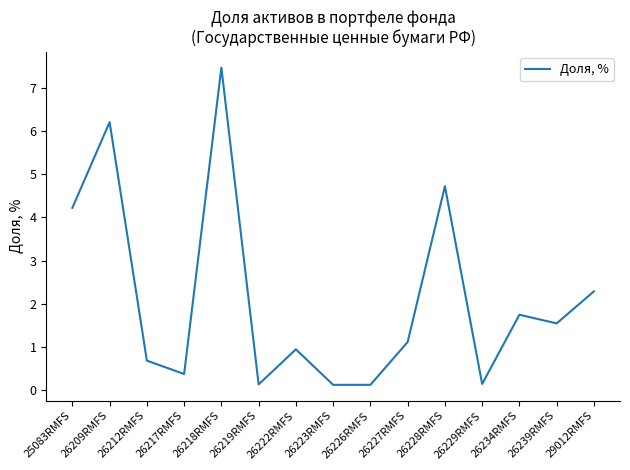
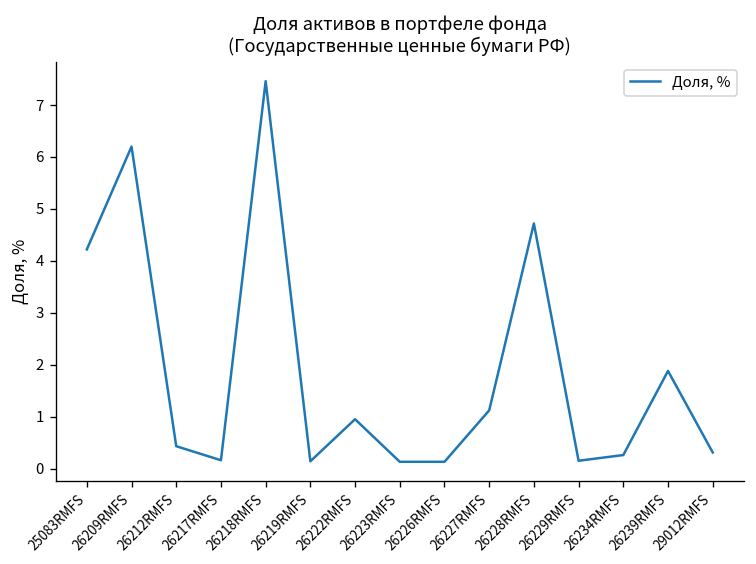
  {
    "25083RMFS": 4.2,
    "26209RMFS": 6.2,
-   "26212RMFS": 0.7,
-   "26217RMFS": 0.4,
+   "26212RMFS": 0.4,
+   "26217RMFS": 0.2,
    "26218RMFS": 7.5,
    "26219RMFS": 0.1,
    "26222RMFS": 1.0,
    "26223RMFS": 0.1,
    "26226RMFS": 0.1,
    "26227RMFS": 1.1,
    "26228RMFS": 4.7,
    "26229RMFS": 0.2,
-   "26234RMFS": 1.8,
-   "26239RMFS": 1.6,
-   "29012RMFS": 2.3
+   "26234RMFS": 0.3,
+   "26239RMFS": 1.9,
+   "29012RMFS": 0.3
  }
